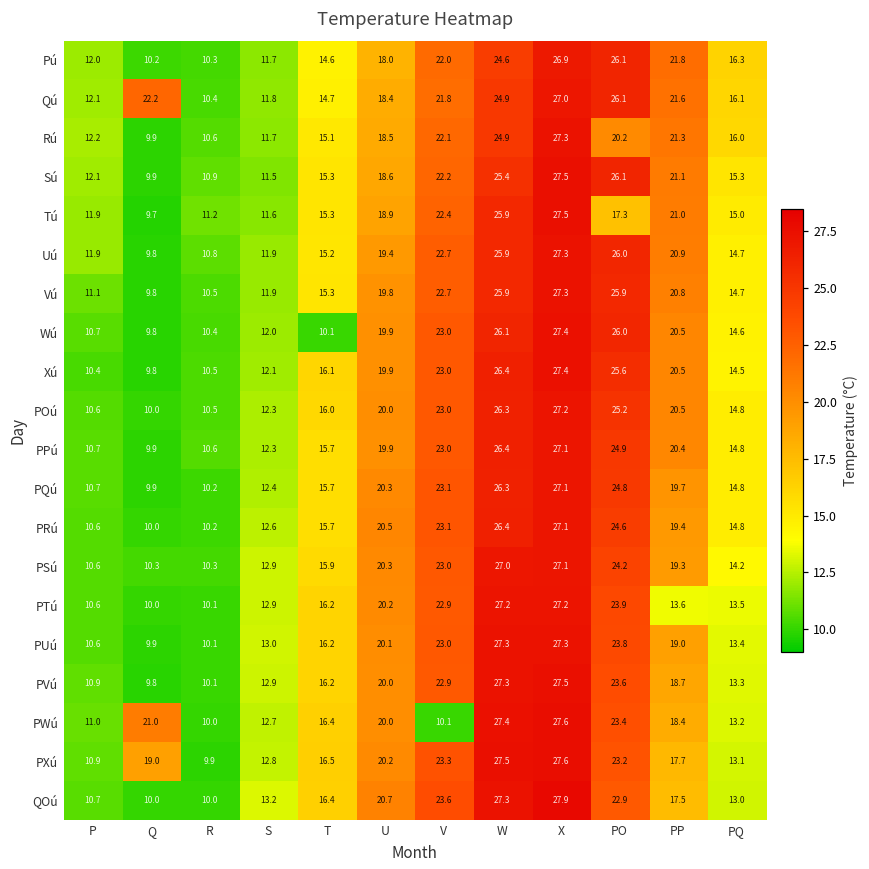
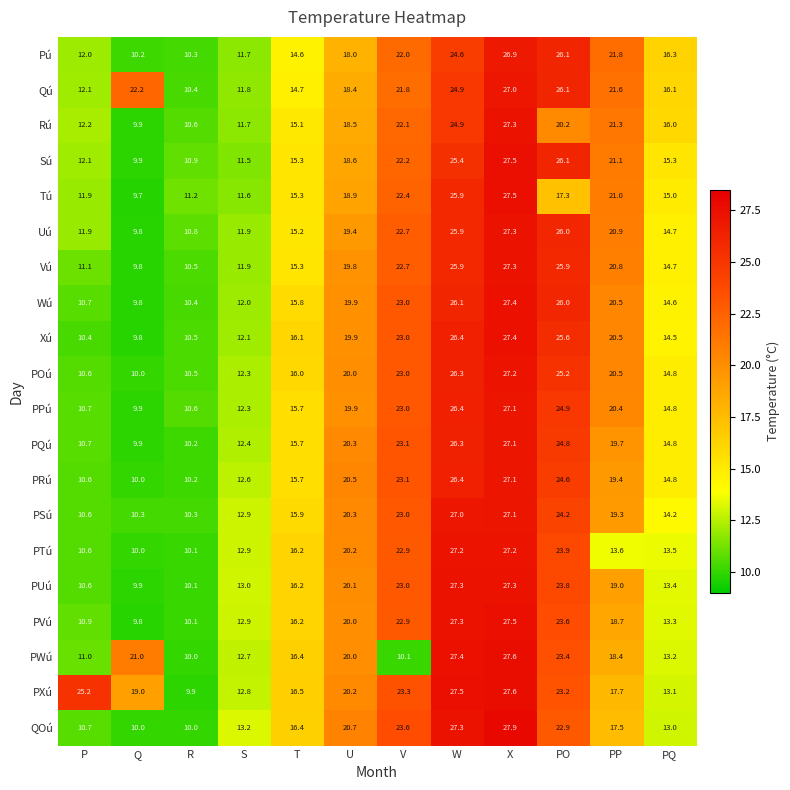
  {
    "Wú": {
      "P": 10.7,
      "Q": 9.8,
      "R": 10.4,
      "S": 12.0,
-     "T": 10.1,
+     "T": 15.8,
      "U": 19.9,
      "V": 23.0,
      "W": 26.1,
      "X": 27.4,
      "PO": 26.0,
      "PP": 20.5,
      "PQ": 14.6
    },
    "PXú": {
-     "P": 10.9,
+     "P": 25.2,
      "Q": 19.0,
      "R": 9.9,
      "S": 12.8,
      "T": 16.5,
      "U": 20.2,
      "V": 23.3,
      "W": 27.5,
      "X": 27.6,
      "PO": 23.2,
      "PP": 17.7,
      "PQ": 13.1
    }
  }
